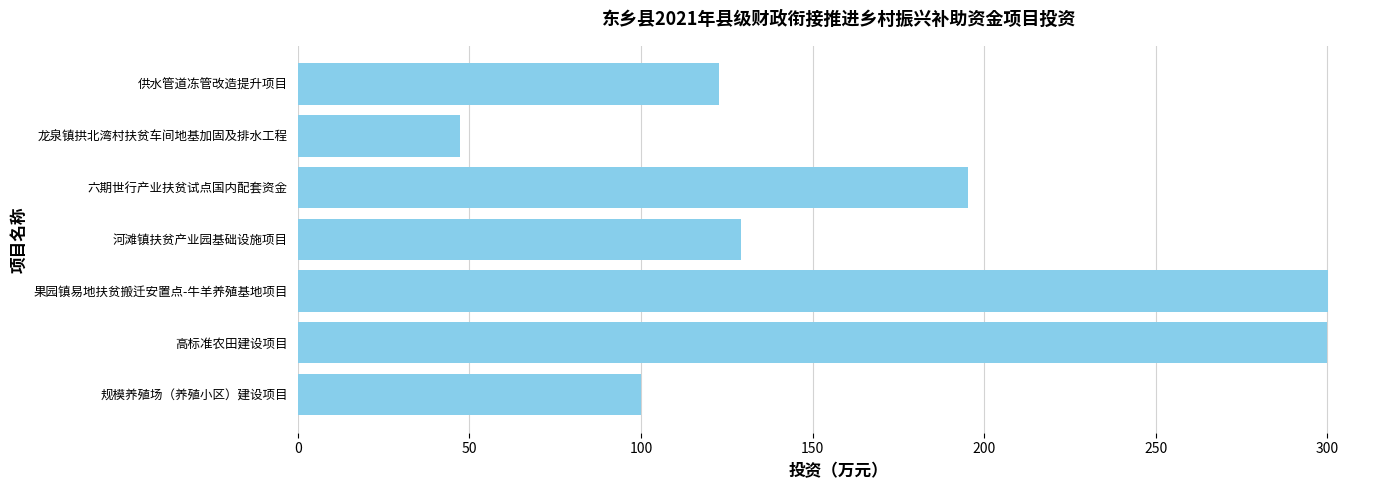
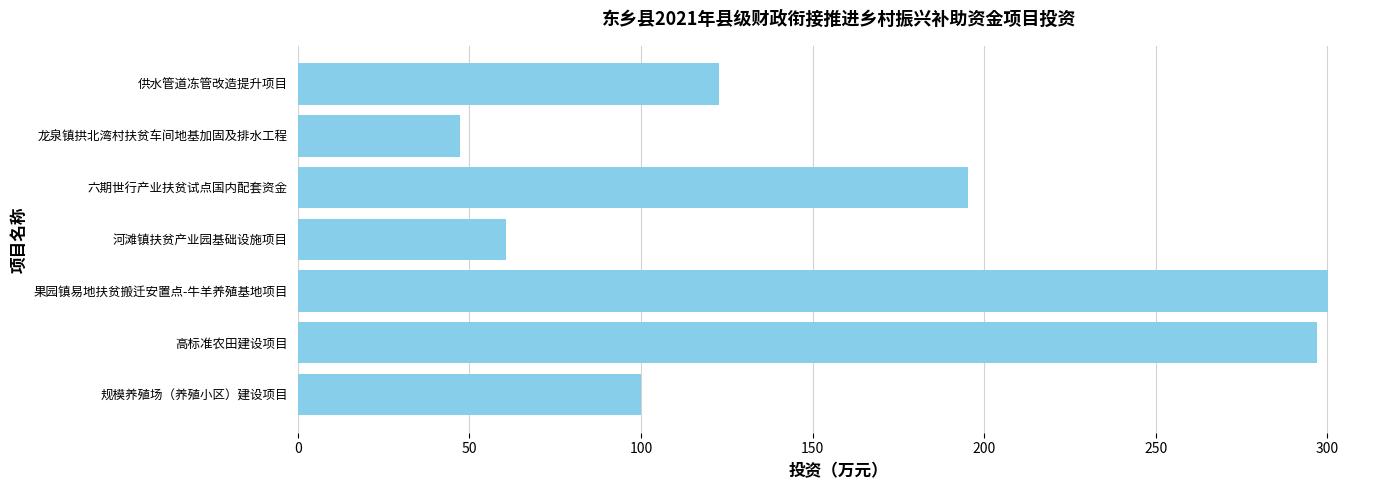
  {
    "供水管道冻管改造提升项目": 123,
    "龙泉镇拱北湾村扶贫车间地基加固及排水工程": 47,
    "六期世行产业扶贫试点国内配套资金": 195,
-   "河滩镇扶贫产业园基础设施项目": 129,
+   "河滩镇扶贫产业园基础设施项目": 61,
    "果园镇易地扶贫搬迁安置点-牛羊养殖基地项目": 300,
-   "高标准农田建设项目": 300,
+   "高标准农田建设项目": 297,
    "规模养殖场（养殖小区）建设项目": 100
  }
